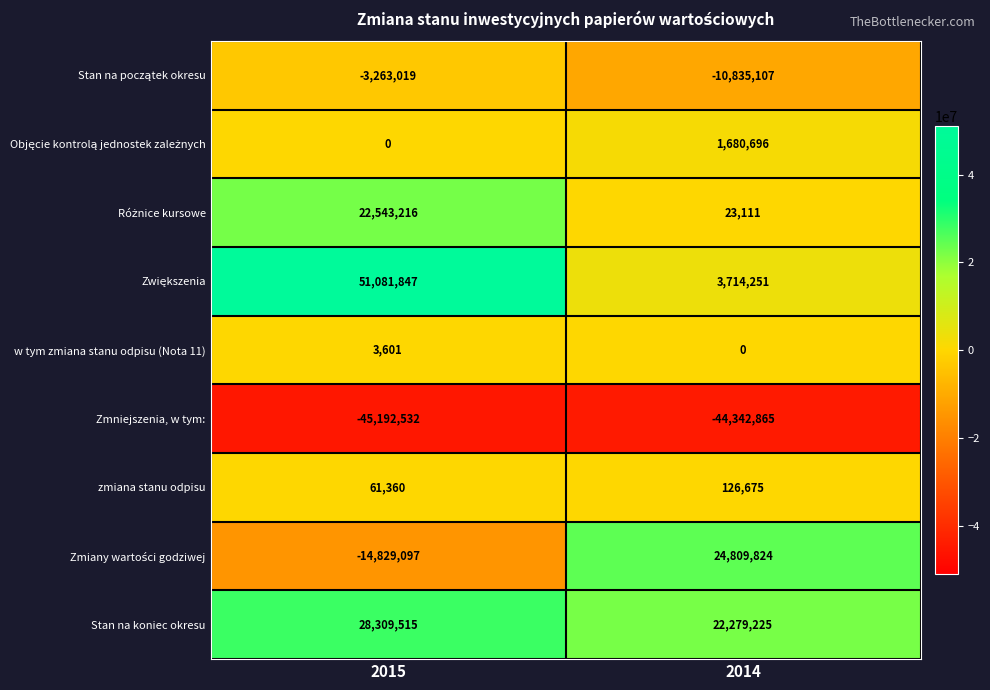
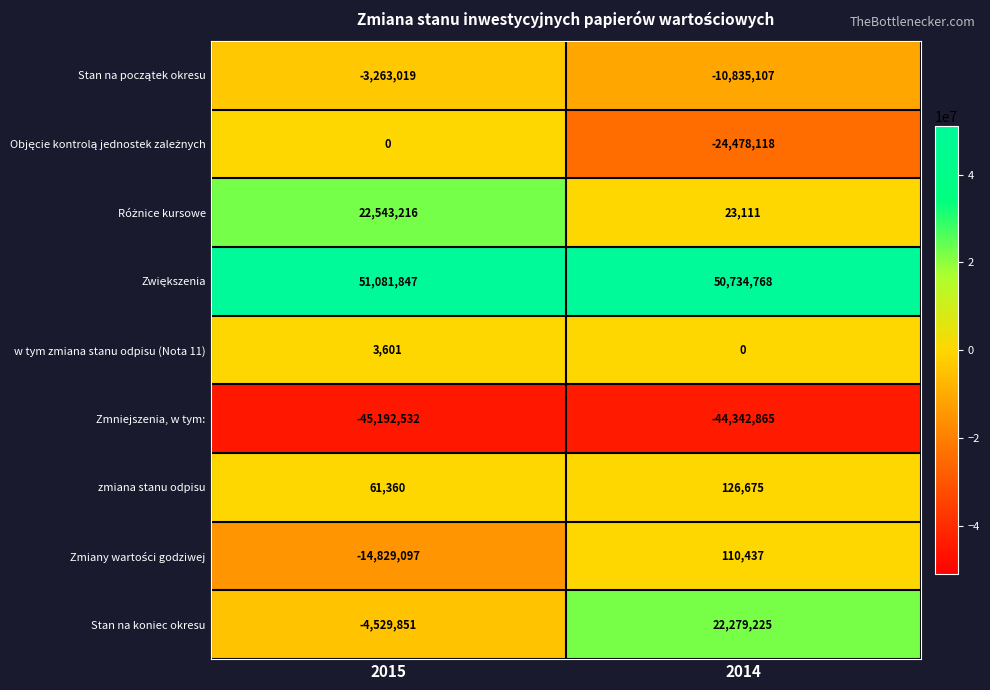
  {
    "Stan na początek okresu": {
      "2015": "-3,263,019",
      "2014": "-10,835,107"
    },
    "Objęcie kontrolą jednostek zależnych": {
      "2015": "0",
-     "2014": "1,680,696"
+     "2014": "-24,478,118"
    },
    "Różnice kursowe": {
      "2015": "22,543,216",
      "2014": "23,111"
    },
    "Zwiększenia": {
      "2015": "51,081,847",
-     "2014": "3,714,251"
+     "2014": "50,734,768"
    },
    "w tym zmiana stanu odpisu (Nota 11)": {
      "2015": "3,601",
      "2014": "0"
    },
    "Zmniejszenia, w tym:": {
      "2015": "-45,192,532",
      "2014": "-44,342,865"
    },
    "zmiana stanu odpisu": {
      "2015": "61,360",
      "2014": "126,675"
    },
    "Zmiany wartości godziwej": {
      "2015": "-14,829,097",
-     "2014": "24,809,824"
+     "2014": "110,437"
    },
    "Stan na koniec okresu": {
-     "2015": "28,309,515",
+     "2015": "-4,529,851",
      "2014": "22,279,225"
    }
  }
